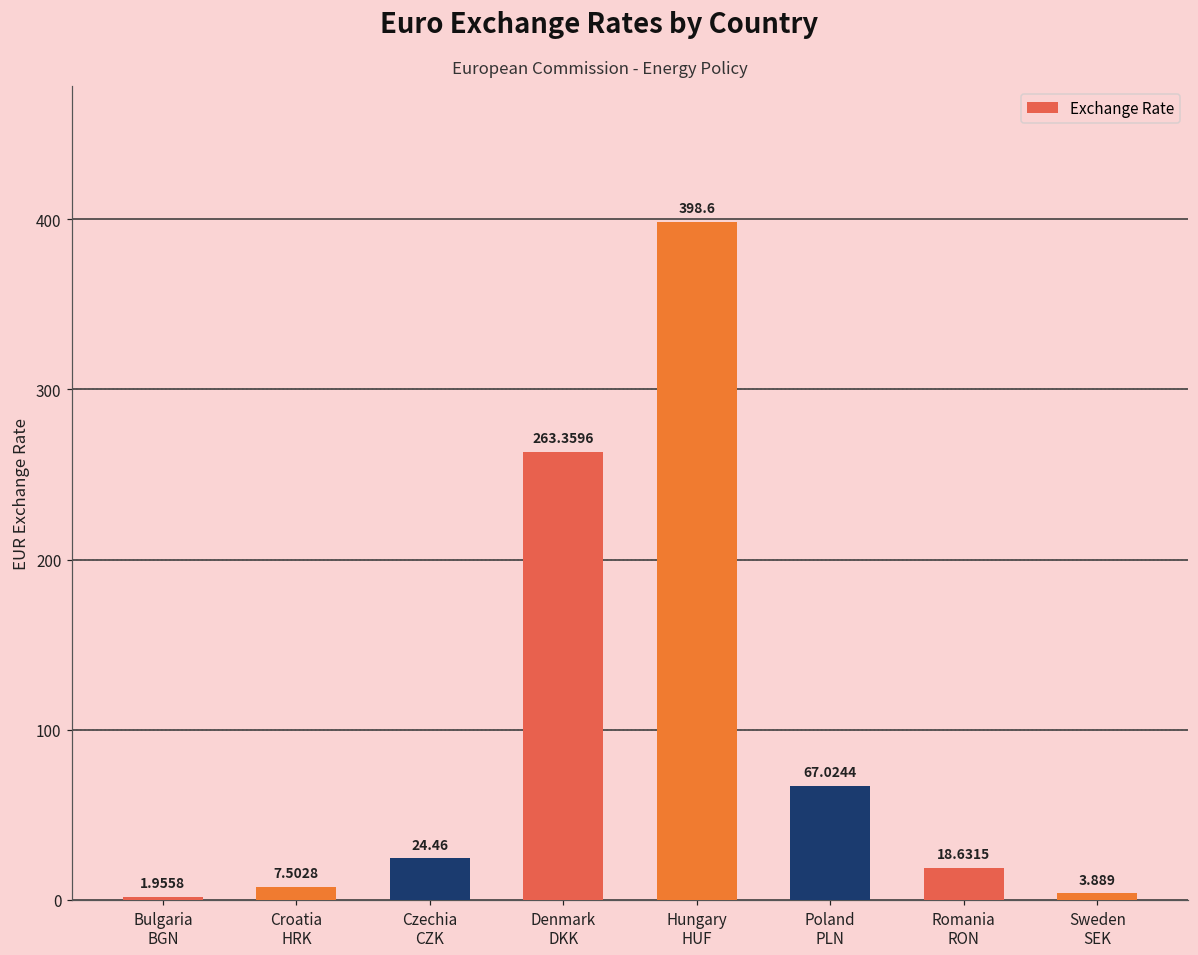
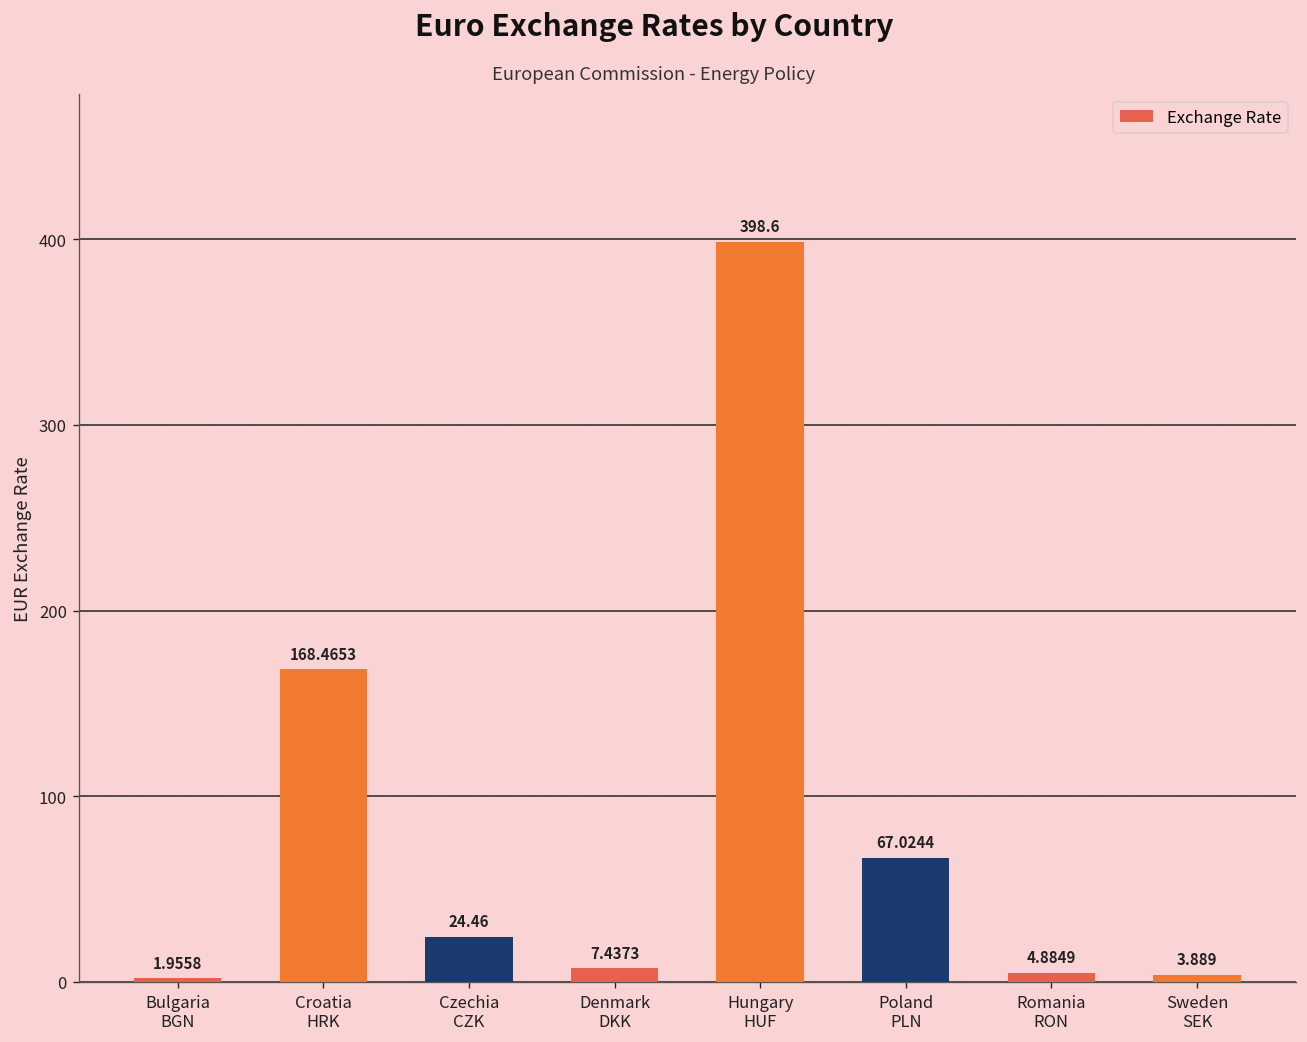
  {
    "Bulgaria BGN": 1.9558,
-   "Croatia HRK": 7.5028,
+   "Croatia HRK": 168.4653,
    "Czechia CZK": 24.46,
-   "Denmark DKK": 263.3596,
+   "Denmark DKK": 7.4373,
    "Hungary HUF": 398.6,
    "Poland PLN": 67.0244,
-   "Romania RON": 18.6315,
+   "Romania RON": 4.8849,
    "Sweden SEK": 3.889
  }
